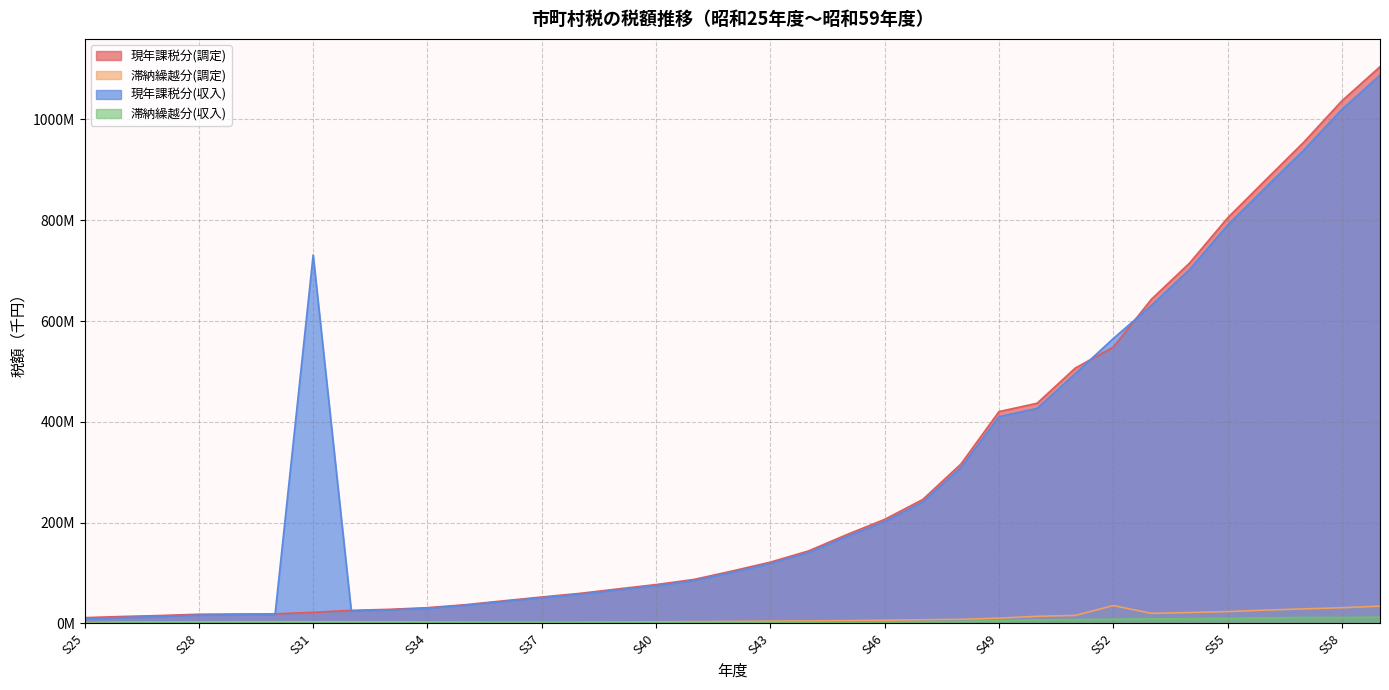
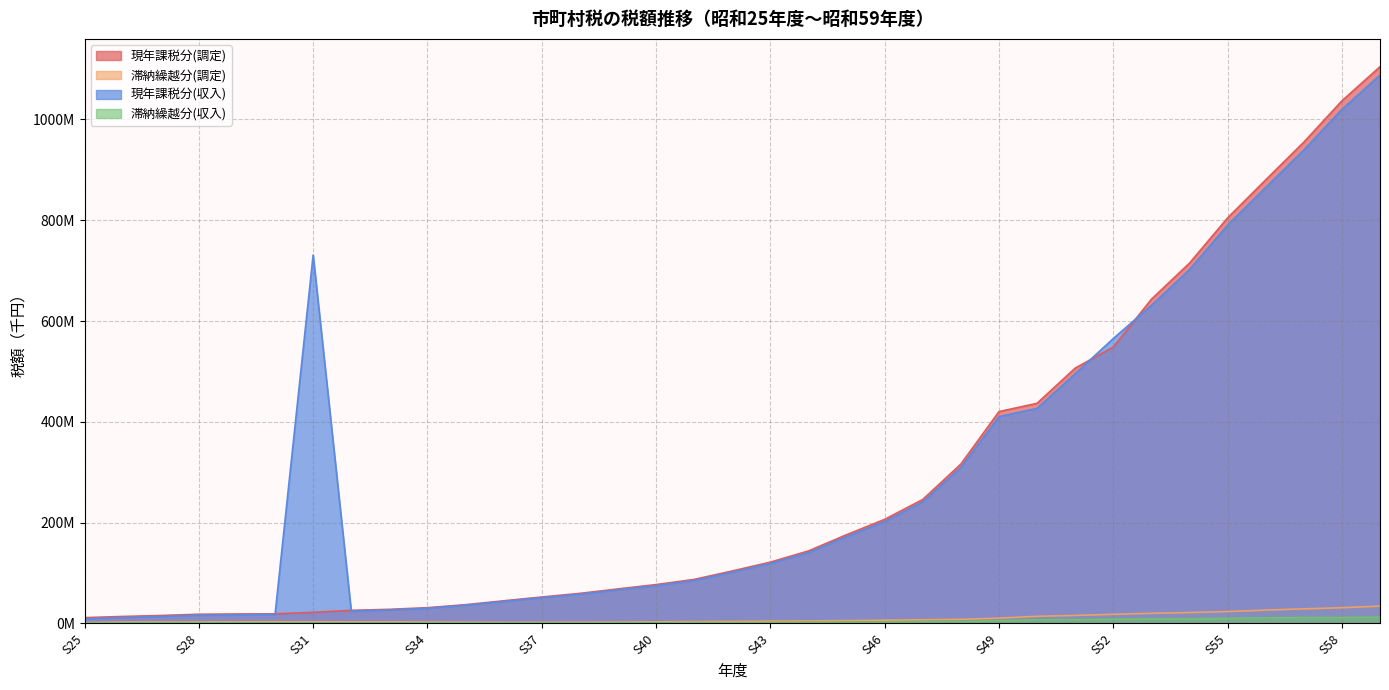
  {
    "現年課税分(調定)": {
      "S31": 20000000,
      "S49": 420000000,
      "S52": 550000000,
      "S55": 800000000,
      "S58": 1040000000
    },
    "滞納繰越分(調定)": {
      "S49": 10000000,
-     "S52": 40000000,
+     "S52": 20000000,
      "S55": 20000000,
      "S58": 30000000
    },
    "現年課税分(収入)": {
      "S31": 730000000,
      "S49": 410000000,
      "S52": 570000000,
      "S55": 790000000,
      "S58": 1020000000
    },
    "滞納繰越分(収入)": {
      "S49": 10000000,
      "S52": 10000000,
      "S55": 10000000,
      "S58": 10000000
    }
  }
